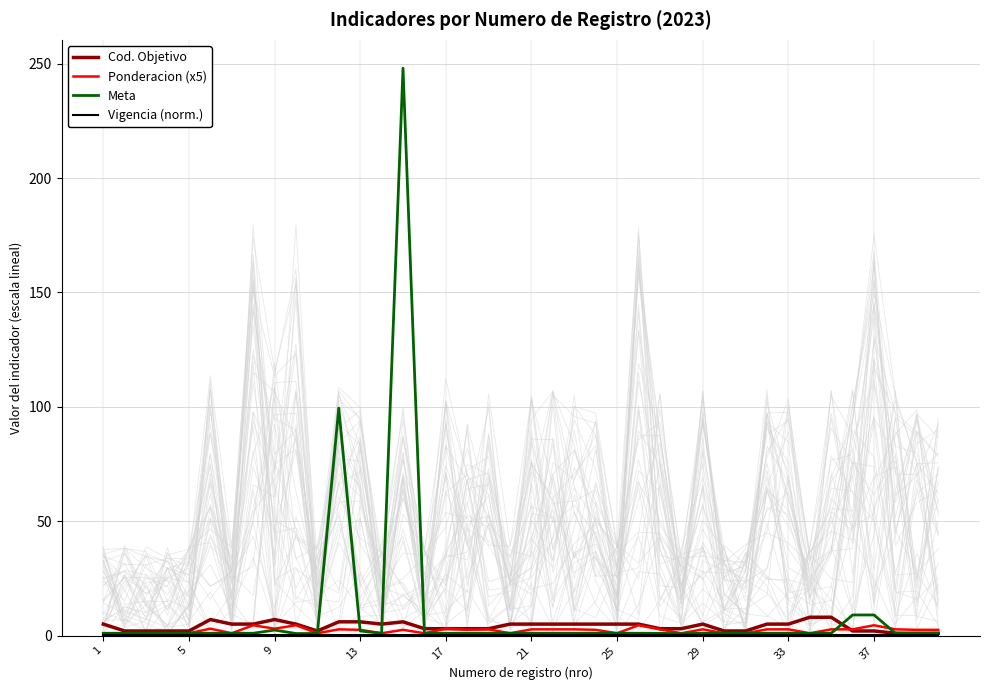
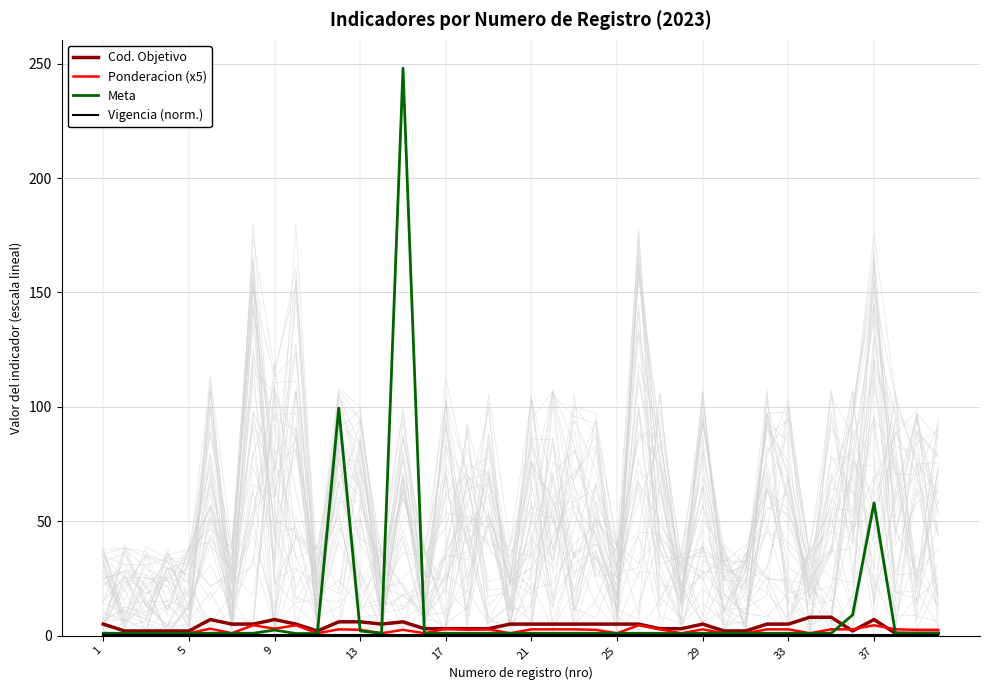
  {
    "Cod. Objetivo": {
      "13": 6,
-     "37": 2
+     "37": 7
    },
    "Ponderacion (x5)": {
      "29": 3
    },
    "Meta": {
-     "37": 9
+     "37": 58
    },
    "Vigencia (norm.)": {
      "13": 0,
      "37": 0
    }
  }
